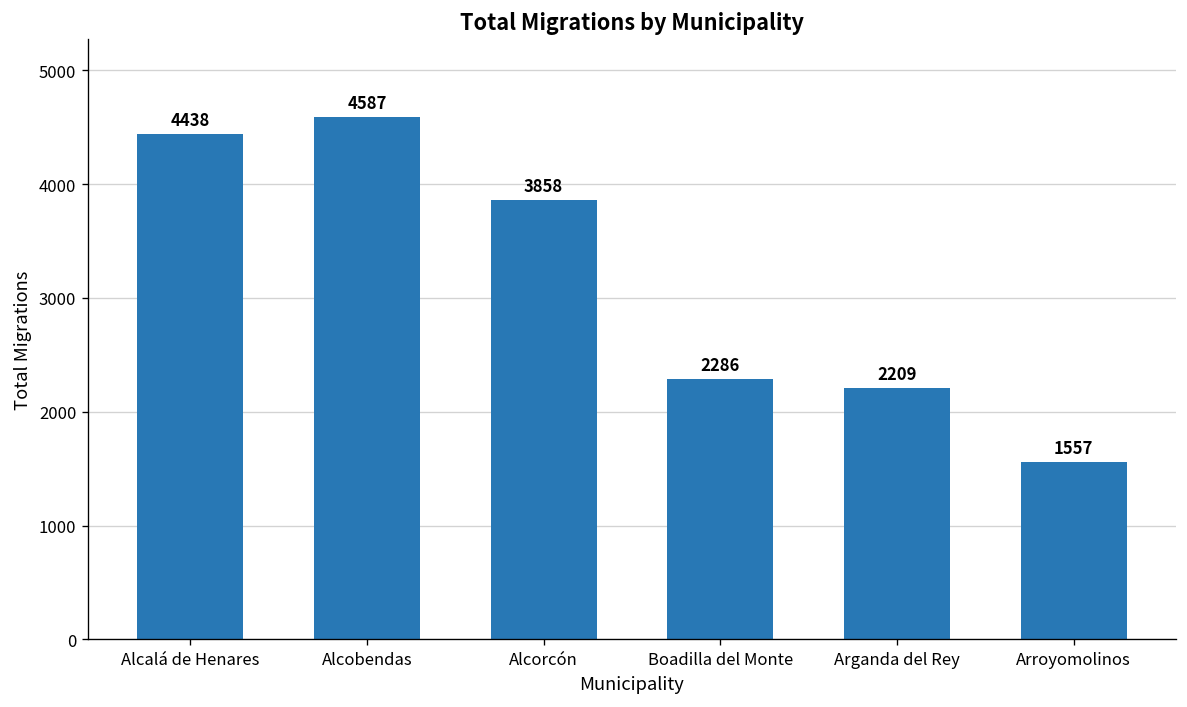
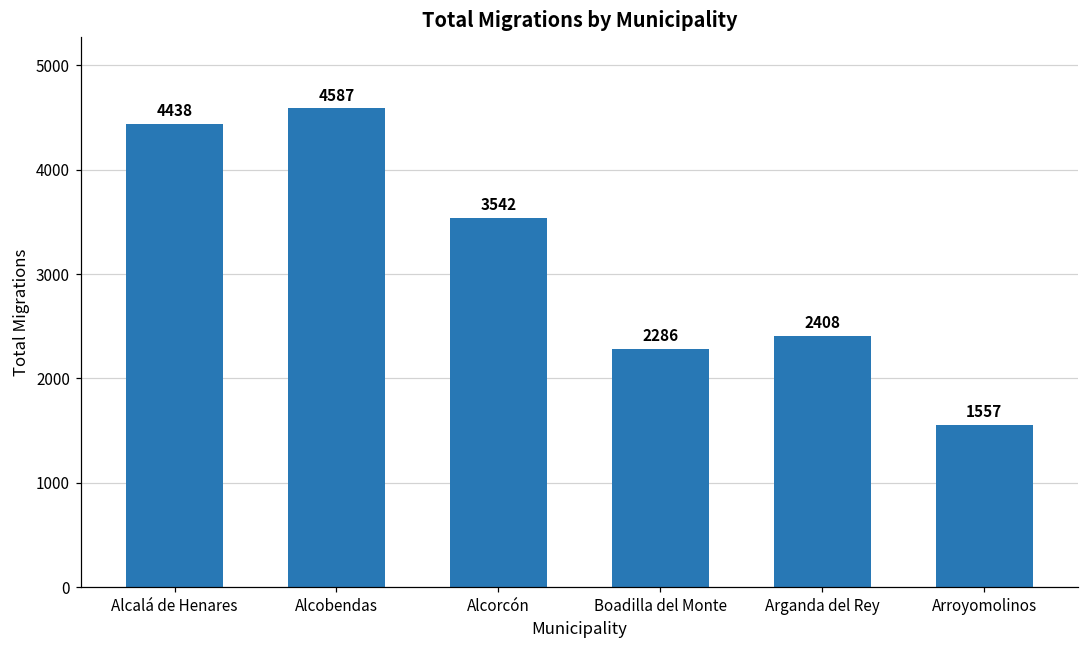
  {
    "Alcalá de Henares": 4438,
    "Alcobendas": 4587,
-   "Alcorcón": 3858,
+   "Alcorcón": 3542,
    "Boadilla del Monte": 2286,
-   "Arganda del Rey": 2209,
+   "Arganda del Rey": 2408,
    "Arroyomolinos": 1557
  }
